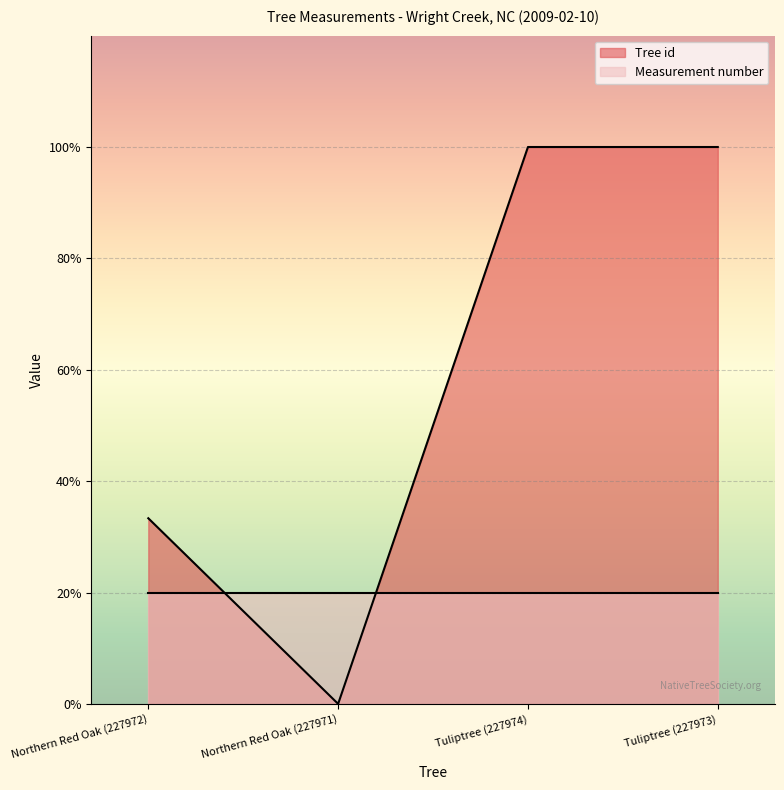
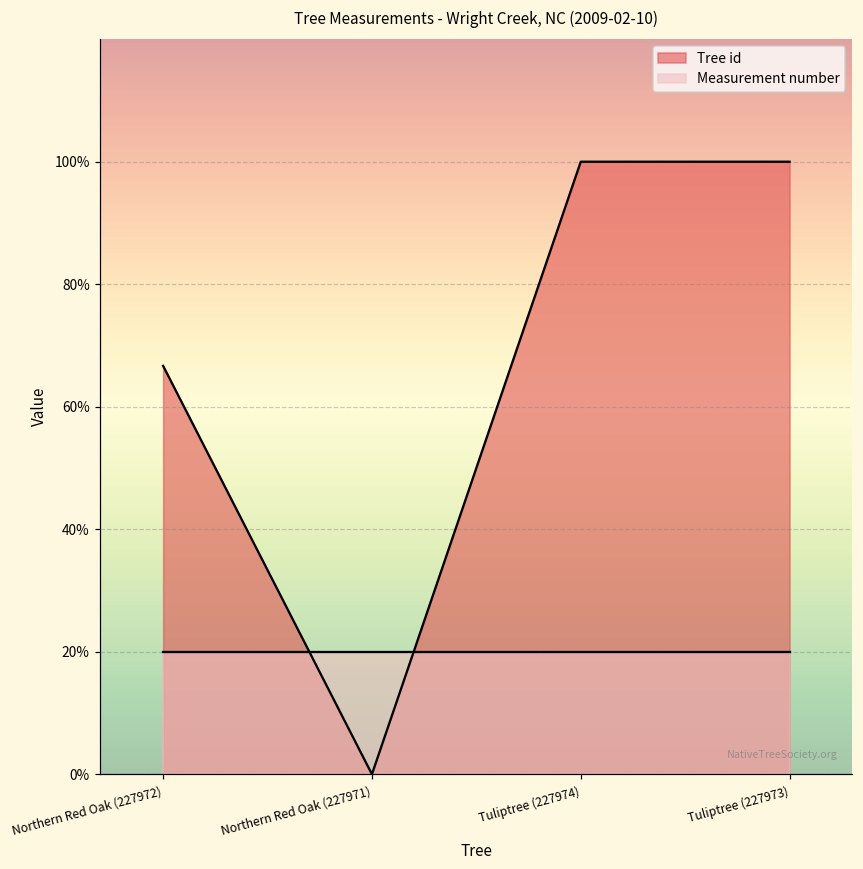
  {
    "Tree id": {
-     "Northern Red Oak (227972)": "33%",
+     "Northern Red Oak (227972)": "67%",
      "Northern Red Oak (227971)": "0%",
      "Tuliptree (227974)": "100%",
      "Tuliptree (227973)": "100%"
    },
    "Measurement number": {
      "Northern Red Oak (227972)": "20%",
      "Northern Red Oak (227971)": "20%",
      "Tuliptree (227974)": "20%",
      "Tuliptree (227973)": "20%"
    }
  }
